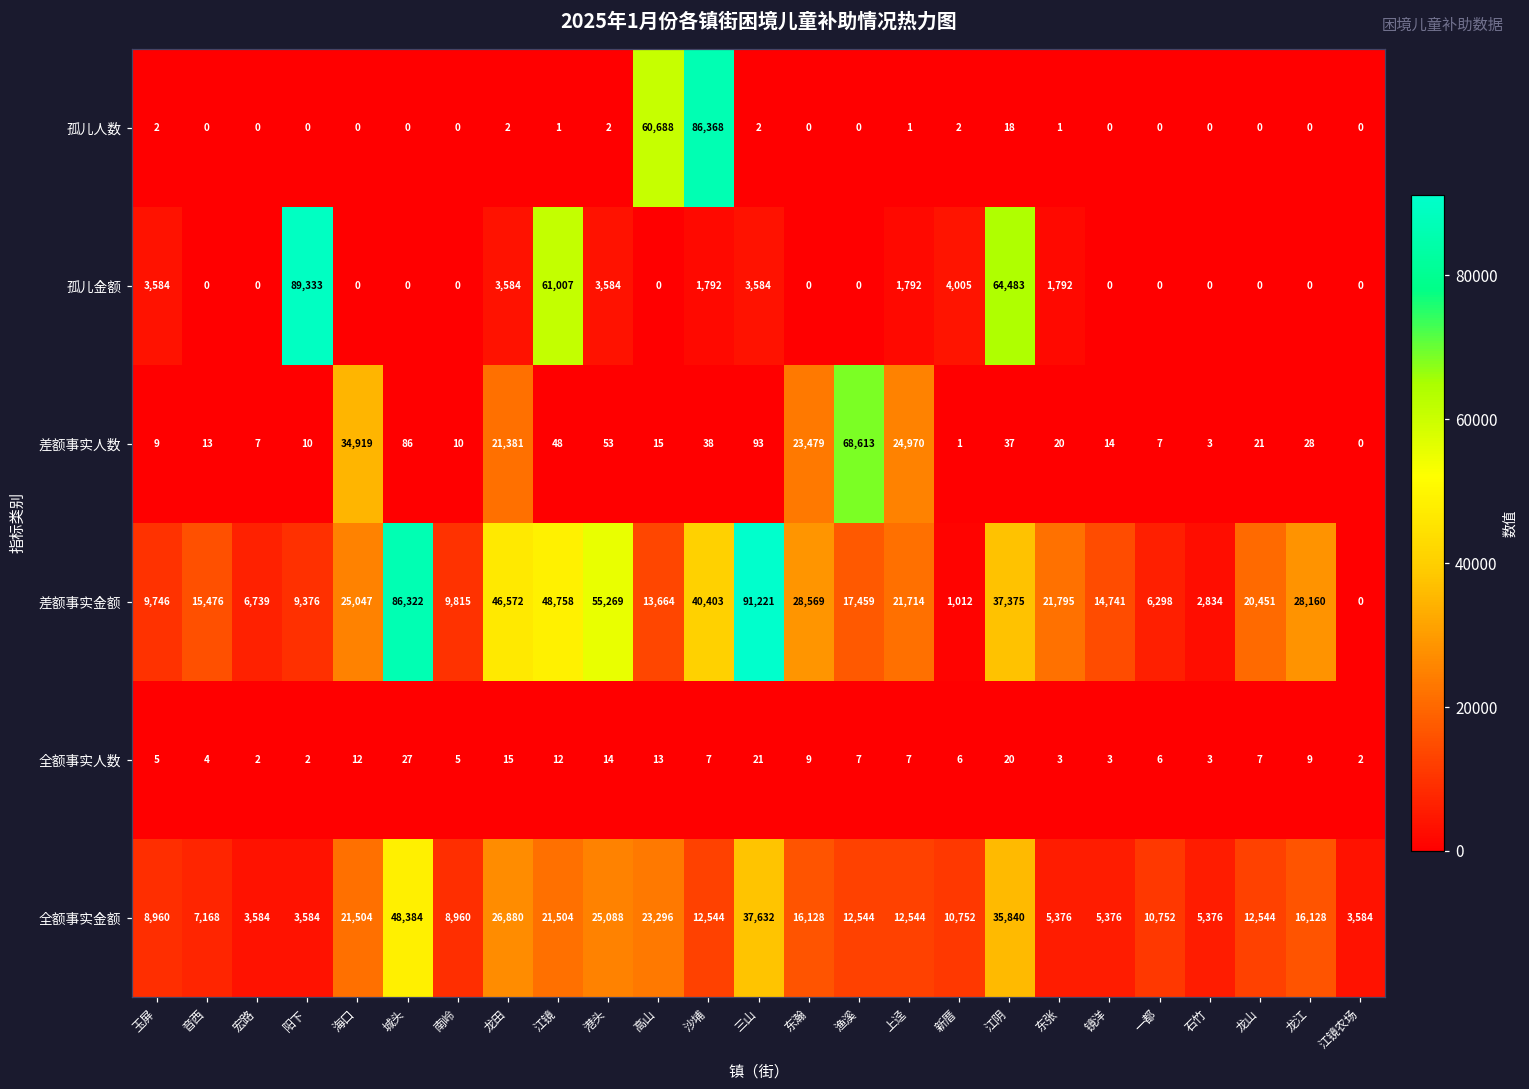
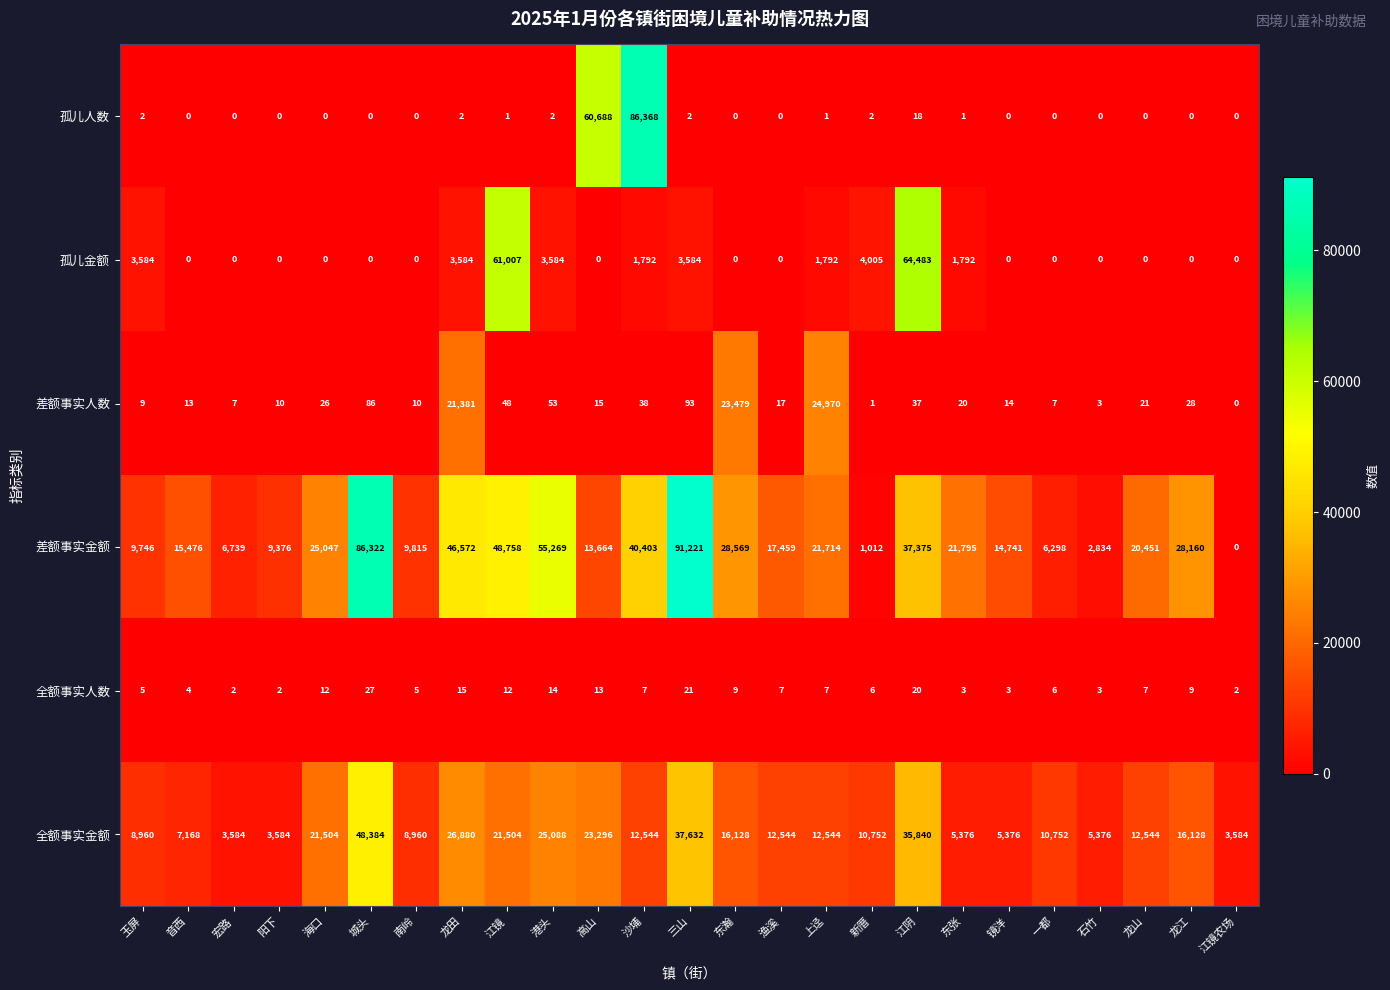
  {
    "孤儿人数": {
      "玉屏": "2",
      "音西": "0",
      "宏路": "0",
      "阳下": "0",
      "海口": "0",
      "城头": "0",
      "南岭": "0",
      "龙田": "2",
      "江镜": "1",
      "港头": "2",
      "高山": "60,688",
      "沙埔": "86,368",
      "三山": "2",
      "东瀚": "0",
      "渔溪": "0",
      "上迳": "1",
      "新厝": "2",
      "江阴": "18",
      "东张": "1",
      "镜洋": "0",
      "一都": "0",
      "石竹": "0",
      "龙山": "0",
      "龙江": "0",
      "江镜农场": "0"
    },
    "孤儿金额": {
      "玉屏": "3,584",
      "音西": "0",
      "宏路": "0",
-     "阳下": "89,333",
+     "阳下": "0",
      "海口": "0",
      "城头": "0",
      "南岭": "0",
      "龙田": "3,584",
      "江镜": "61,007",
      "港头": "3,584",
      "高山": "0",
      "沙埔": "1,792",
      "三山": "3,584",
      "东瀚": "0",
      "渔溪": "0",
      "上迳": "1,792",
      "新厝": "4,005",
      "江阴": "64,483",
      "东张": "1,792",
      "镜洋": "0",
      "一都": "0",
      "石竹": "0",
      "龙山": "0",
      "龙江": "0",
      "江镜农场": "0"
    },
    "差额事实人数": {
      "玉屏": "9",
      "音西": "13",
      "宏路": "7",
      "阳下": "10",
-     "海口": "34,919",
+     "海口": "26",
      "城头": "86",
      "南岭": "10",
      "龙田": "21,381",
      "江镜": "48",
      "港头": "53",
      "高山": "15",
      "沙埔": "38",
      "三山": "93",
      "东瀚": "23,479",
-     "渔溪": "68,613",
+     "渔溪": "17",
      "上迳": "24,970",
      "新厝": "1",
      "江阴": "37",
      "东张": "20",
      "镜洋": "14",
      "一都": "7",
      "石竹": "3",
      "龙山": "21",
      "龙江": "28",
      "江镜农场": "0"
    },
    "差额事实金额": {
      "玉屏": "9,746",
      "音西": "15,476",
      "宏路": "6,739",
      "阳下": "9,376",
      "海口": "25,047",
      "城头": "86,322",
      "南岭": "9,815",
      "龙田": "46,572",
      "江镜": "48,758",
      "港头": "55,269",
      "高山": "13,664",
      "沙埔": "40,403",
      "三山": "91,221",
      "东瀚": "28,569",
      "渔溪": "17,459",
      "上迳": "21,714",
      "新厝": "1,012",
      "江阴": "37,375",
      "东张": "21,795",
      "镜洋": "14,741",
      "一都": "6,298",
      "石竹": "2,834",
      "龙山": "20,451",
      "龙江": "28,160",
      "江镜农场": "0"
    },
    "全额事实人数": {
      "玉屏": "5",
      "音西": "4",
      "宏路": "2",
      "阳下": "2",
      "海口": "12",
      "城头": "27",
      "南岭": "5",
      "龙田": "15",
      "江镜": "12",
      "港头": "14",
      "高山": "13",
      "沙埔": "7",
      "三山": "21",
      "东瀚": "9",
      "渔溪": "7",
      "上迳": "7",
      "新厝": "6",
      "江阴": "20",
      "东张": "3",
      "镜洋": "3",
      "一都": "6",
      "石竹": "3",
      "龙山": "7",
      "龙江": "9",
      "江镜农场": "2"
    },
    "全额事实金额": {
      "玉屏": "8,960",
      "音西": "7,168",
      "宏路": "3,584",
      "阳下": "3,584",
      "海口": "21,504",
      "城头": "48,384",
      "南岭": "8,960",
      "龙田": "26,880",
      "江镜": "21,504",
      "港头": "25,088",
      "高山": "23,296",
      "沙埔": "12,544",
      "三山": "37,632",
      "东瀚": "16,128",
      "渔溪": "12,544",
      "上迳": "12,544",
      "新厝": "10,752",
      "江阴": "35,840",
      "东张": "5,376",
      "镜洋": "5,376",
      "一都": "10,752",
      "石竹": "5,376",
      "龙山": "12,544",
      "龙江": "16,128",
      "江镜农场": "3,584"
    }
  }
